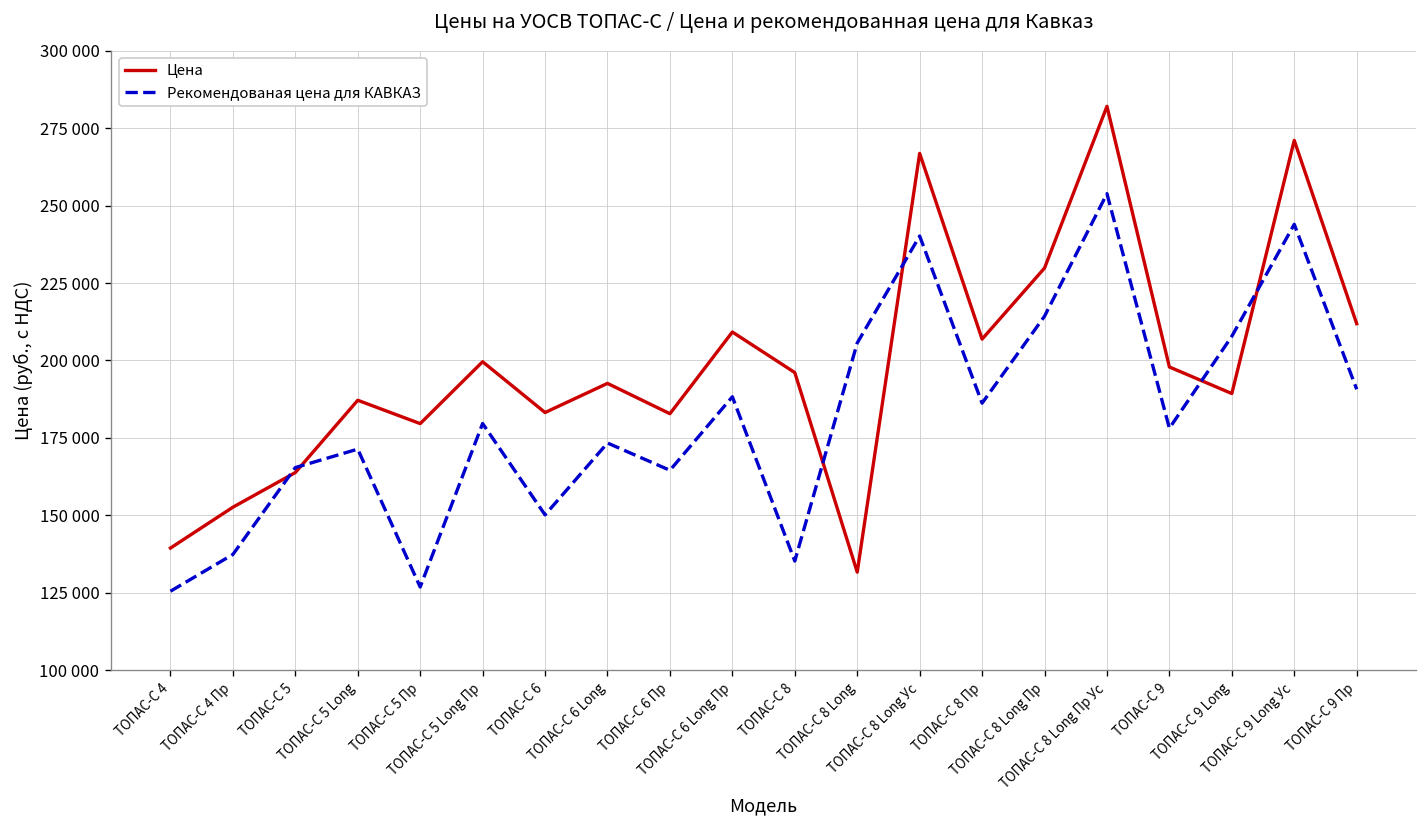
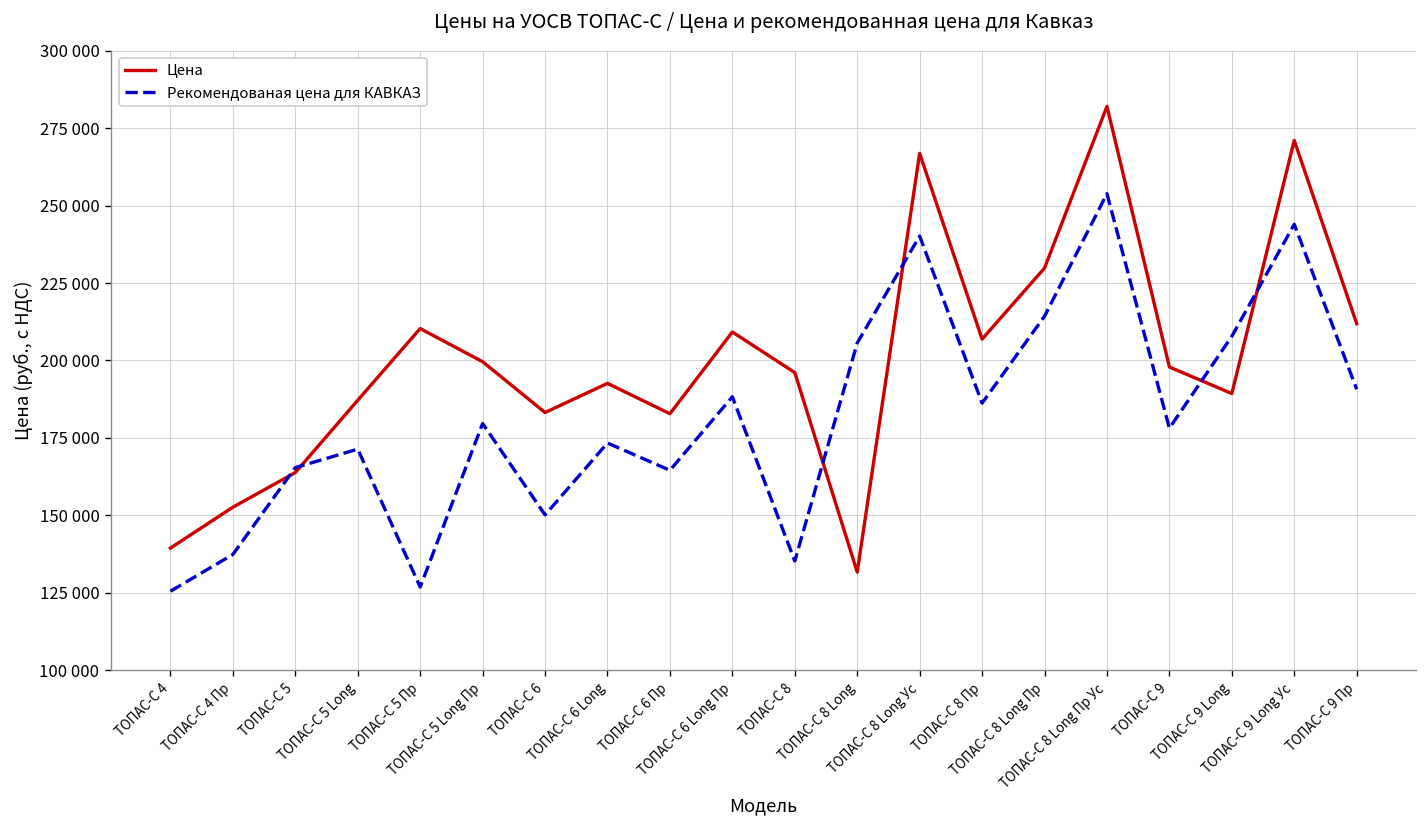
  {
    "Цена": {
      "ТОПАС-С 4": 139000,
      "ТОПАС-С 4 Пр": 153000,
      "ТОПАС-С 5": 164000,
      "ТОПАС-С 5 Long": 187000,
-     "ТОПАС-С 5 Пр": 180000,
+     "ТОПАС-С 5 Пр": 210000,
      "ТОПАС-С 5 Long Пр": 200000,
      "ТОПАС-С 6": 183000,
      "ТОПАС-С 6 Long": 193000,
      "ТОПАС-С 6 Пр": 183000,
      "ТОПАС-С 6 Long Пр": 209000,
      "ТОПАС-С 8": 196000,
      "ТОПАС-С 8 Long": 132000,
      "ТОПАС-С 8 Long Ус": 267000,
      "ТОПАС-С 8 Пр": 207000,
      "ТОПАС-С 8 Long Пр": 230000,
      "ТОПАС-С 8 Long Пр Ус": 282000,
      "ТОПАС-С 9": 198000,
      "ТОПАС-С 9 Long": 189000,
      "ТОПАС-С 9 Long Ус": 271000,
      "ТОПАС-С 9 Пр": 212000
    },
    "Рекомендованая цена для КАВКАЗ": {
      "ТОПАС-С 4": 125000,
      "ТОПАС-С 4 Пр": 137000,
      "ТОПАС-С 5": 165000,
      "ТОПАС-С 5 Long": 171000,
      "ТОПАС-С 5 Пр": 127000,
      "ТОПАС-С 5 Long Пр": 180000,
      "ТОПАС-С 6": 150000,
      "ТОПАС-С 6 Long": 173000,
      "ТОПАС-С 6 Пр": 165000,
      "ТОПАС-С 6 Long Пр": 188000,
      "ТОПАС-С 8": 135000,
      "ТОПАС-С 8 Long": 206000,
      "ТОПАС-С 8 Long Ус": 240000,
      "ТОПАС-С 8 Пр": 186000,
      "ТОПАС-С 8 Long Пр": 214000,
      "ТОПАС-С 8 Long Пр Ус": 254000,
      "ТОПАС-С 9": 178000,
      "ТОПАС-С 9 Long": 208000,
      "ТОПАС-С 9 Long Ус": 244000,
      "ТОПАС-С 9 Пр": 191000
    }
  }
